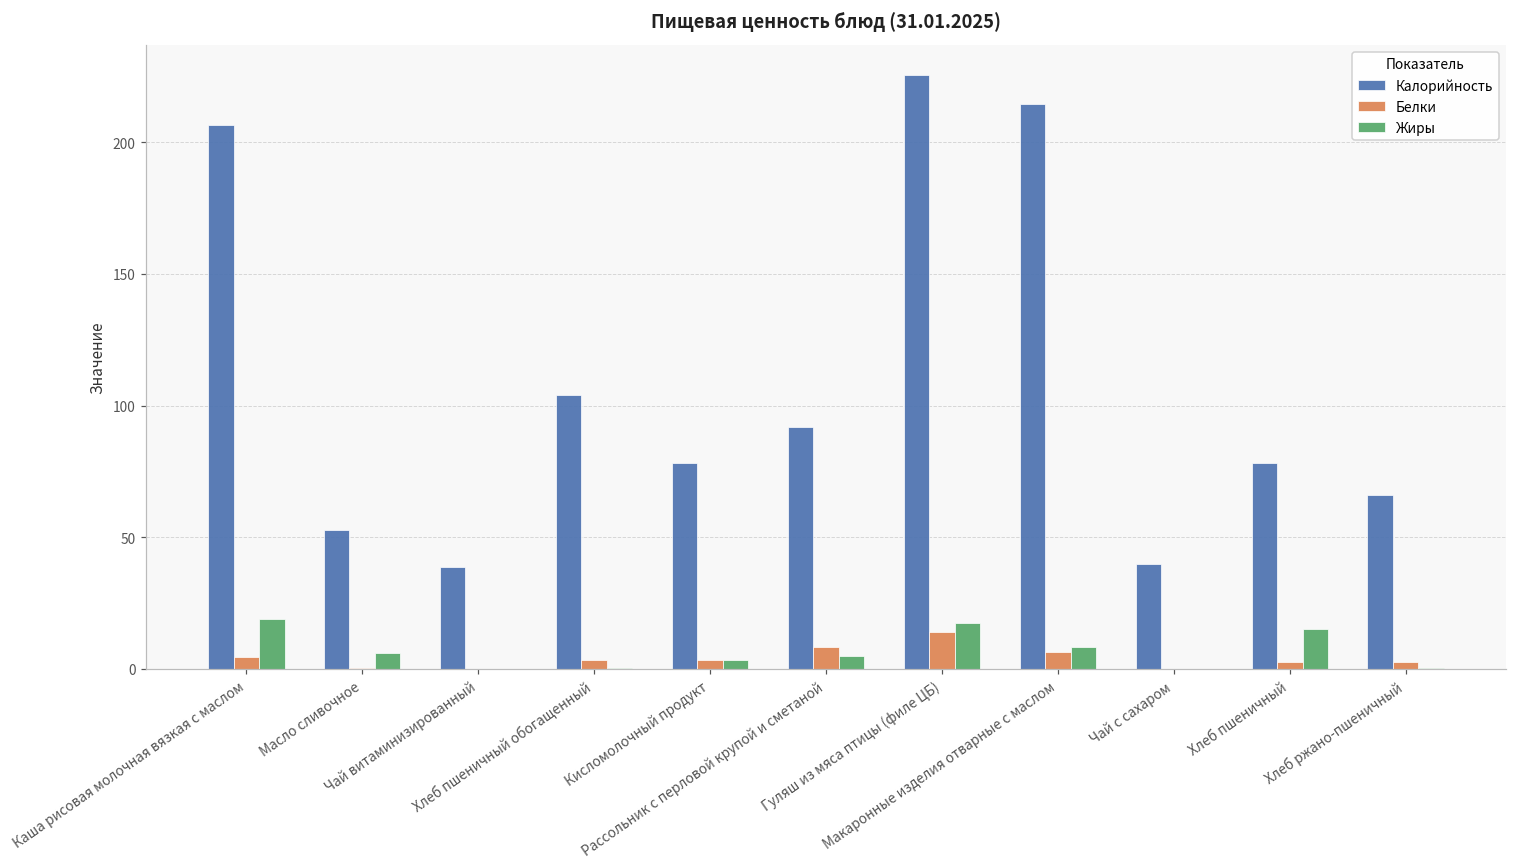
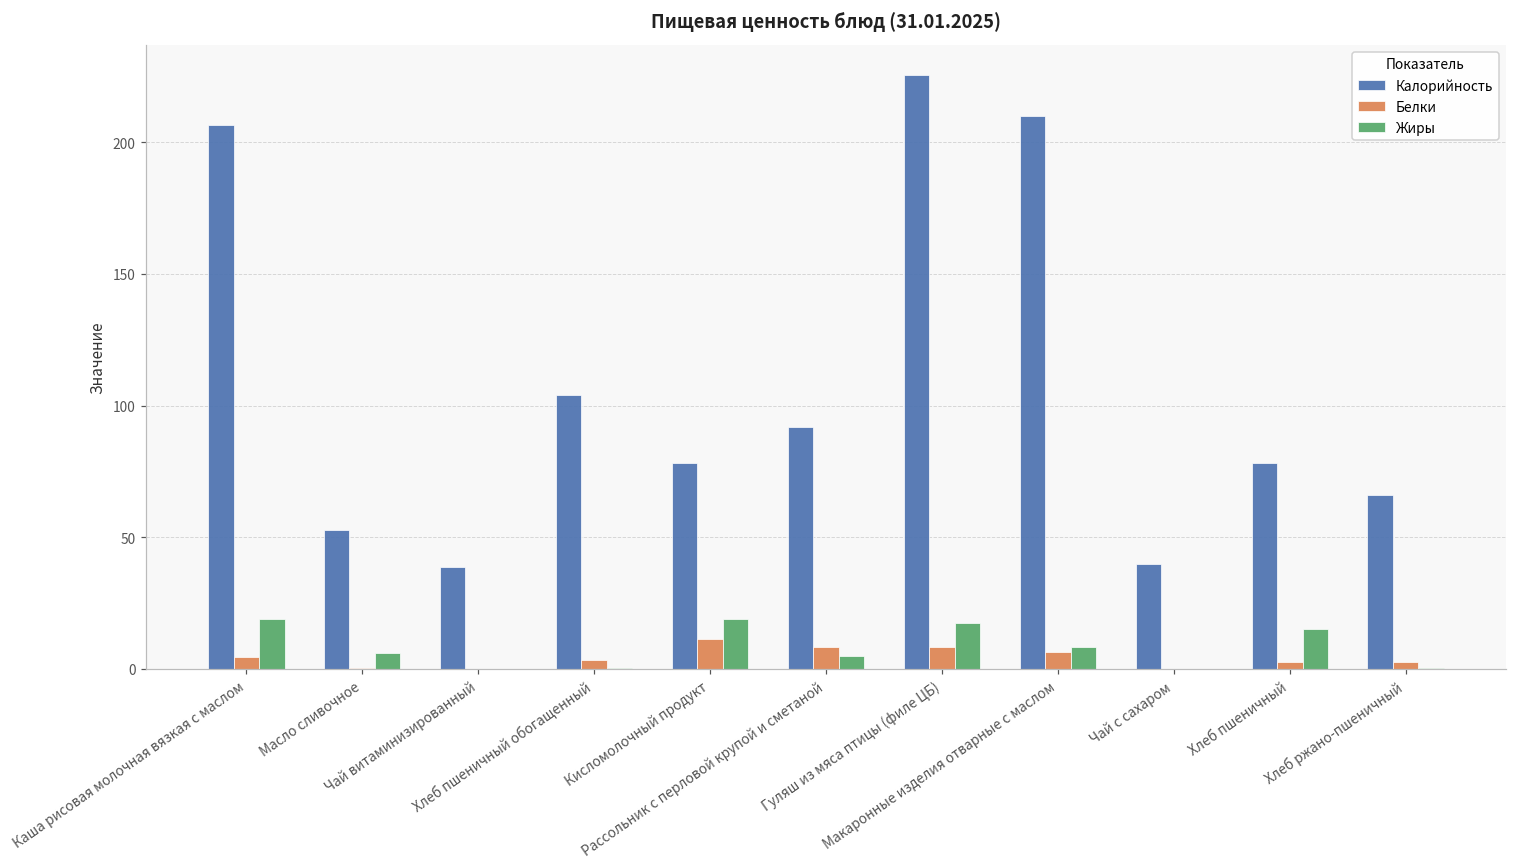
  {
    "Калорийность": {
      "Каша рисовая молочная вязкая с маслом": 207,
      "Масло сливочное": 53,
      "Чай витаминизированный": 39,
      "Хлеб пшеничный обогащенный": 104,
      "Кисломолочный продукт": 78,
      "Рассольник с перловой крупой и сметаной": 92,
      "Гуляш из мяса птицы (филе ЦБ)": 226,
-     "Макаронные изделия отварные с маслом": 214,
+     "Макаронные изделия отварные с маслом": 210,
      "Чай с сахаром": 40,
      "Хлеб пшеничный": 78,
      "Хлеб ржано-пшеничный": 66
    },
    "Белки": {
      "Каша рисовая молочная вязкая с маслом": 5,
      "Чай витаминизированный": 0,
      "Хлеб пшеничный обогащенный": 3,
-     "Кисломолочный продукт": 3,
+     "Кисломолочный продукт": 11,
      "Рассольник с перловой крупой и сметаной": 8,
-     "Гуляш из мяса птицы (филе ЦБ)": 14,
+     "Гуляш из мяса птицы (филе ЦБ)": 8,
      "Макаронные изделия отварные с маслом": 6,
      "Чай с сахаром": 0,
      "Хлеб пшеничный": 2,
      "Хлеб ржано-пшеничный": 2
    },
    "Жиры": {
      "Каша рисовая молочная вязкая с маслом": 19,
      "Масло сливочное": 6,
      "Чай витаминизированный": 0,
-     "Кисломолочный продукт": 3,
+     "Кисломолочный продукт": 19,
      "Рассольник с перловой крупой и сметаной": 5,
      "Гуляш из мяса птицы (филе ЦБ)": 17,
      "Макаронные изделия отварные с маслом": 8,
      "Чай с сахаром": 0,
      "Хлеб пшеничный": 15
    }
  }
